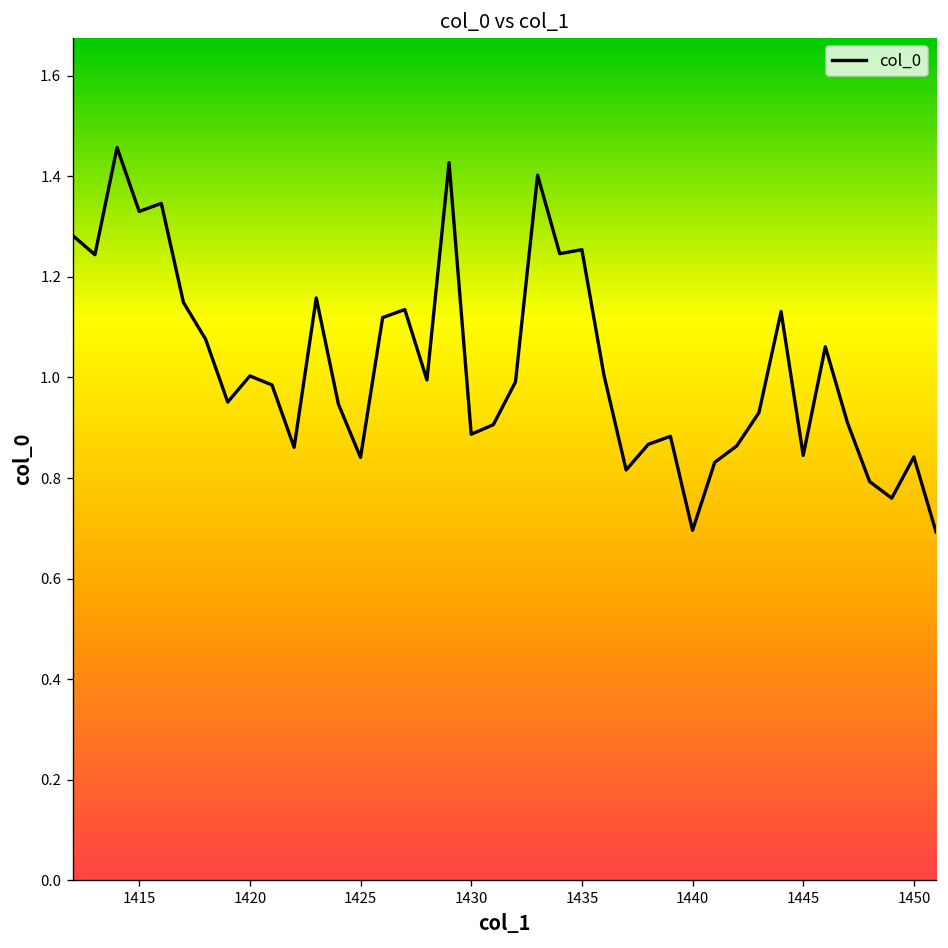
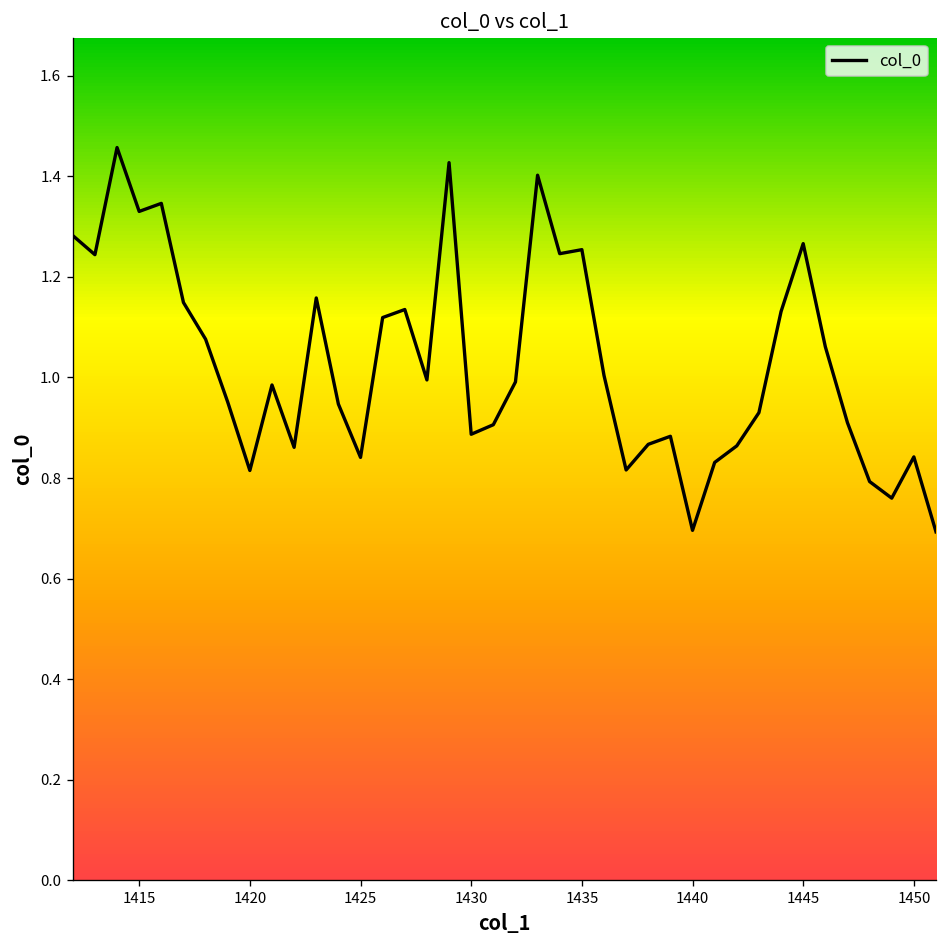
  {
    "1415": 1.33,
-   "1420": 1.00,
+   "1420": 0.82,
    "1425": 0.84,
    "1430": 0.89,
    "1435": 1.25,
    "1440": 0.70,
-   "1445": 0.85,
+   "1445": 1.27,
    "1450": 0.84
  }
